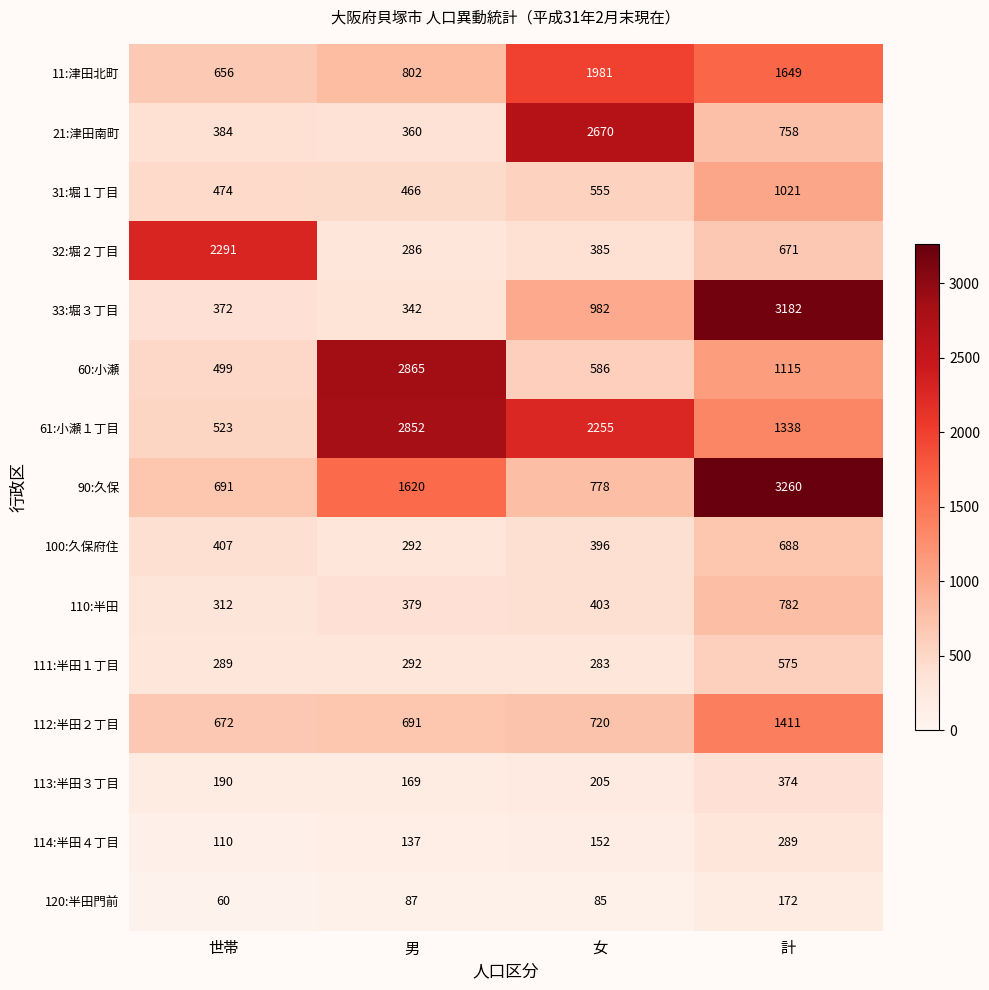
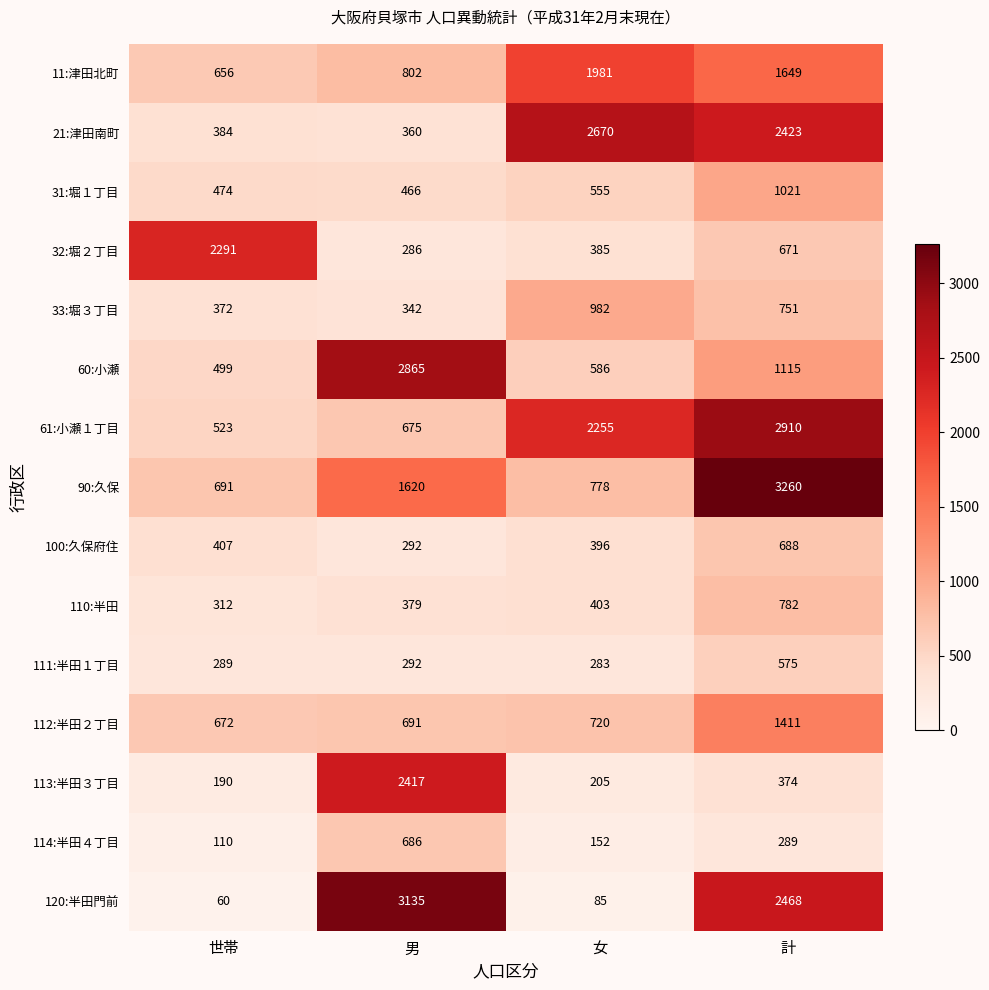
  {
    "11:津田北町": {
      "世帯": 656,
      "男": 802,
      "女": 1981,
      "計": 1649
    },
    "21:津田南町": {
      "世帯": 384,
      "男": 360,
      "女": 2670,
-     "計": 758
+     "計": 2423
    },
    "31:堀１丁目": {
      "世帯": 474,
      "男": 466,
      "女": 555,
      "計": 1021
    },
    "32:堀２丁目": {
      "世帯": 2291,
      "男": 286,
      "女": 385,
      "計": 671
    },
    "33:堀３丁目": {
      "世帯": 372,
      "男": 342,
      "女": 982,
-     "計": 3182
+     "計": 751
    },
    "60:小瀬": {
      "世帯": 499,
      "男": 2865,
      "女": 586,
      "計": 1115
    },
    "61:小瀬１丁目": {
      "世帯": 523,
-     "男": 2852,
+     "男": 675,
      "女": 2255,
-     "計": 1338
+     "計": 2910
    },
    "90:久保": {
      "世帯": 691,
      "男": 1620,
      "女": 778,
      "計": 3260
    },
    "100:久保府住": {
      "世帯": 407,
      "男": 292,
      "女": 396,
      "計": 688
    },
    "110:半田": {
      "世帯": 312,
      "男": 379,
      "女": 403,
      "計": 782
    },
    "111:半田１丁目": {
      "世帯": 289,
      "男": 292,
      "女": 283,
      "計": 575
    },
    "112:半田２丁目": {
      "世帯": 672,
      "男": 691,
      "女": 720,
      "計": 1411
    },
    "113:半田３丁目": {
      "世帯": 190,
-     "男": 169,
+     "男": 2417,
      "女": 205,
      "計": 374
    },
    "114:半田４丁目": {
      "世帯": 110,
-     "男": 137,
+     "男": 686,
      "女": 152,
      "計": 289
    },
    "120:半田門前": {
      "世帯": 60,
-     "男": 87,
+     "男": 3135,
      "女": 85,
-     "計": 172
+     "計": 2468
    }
  }
